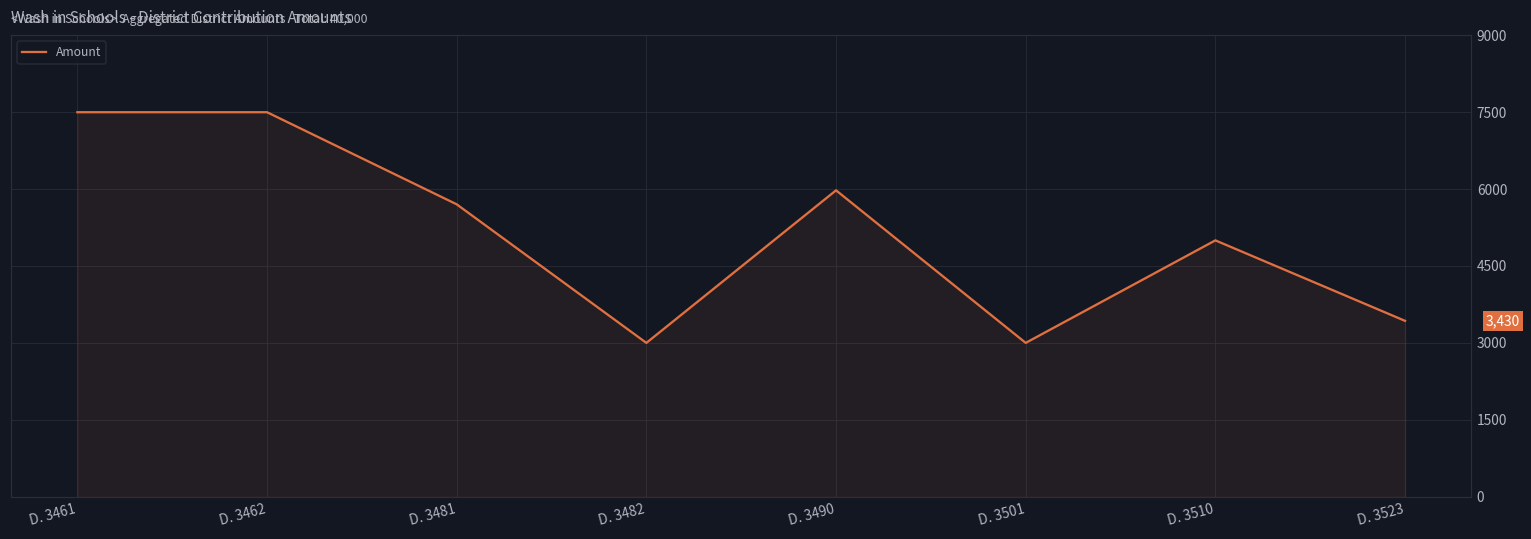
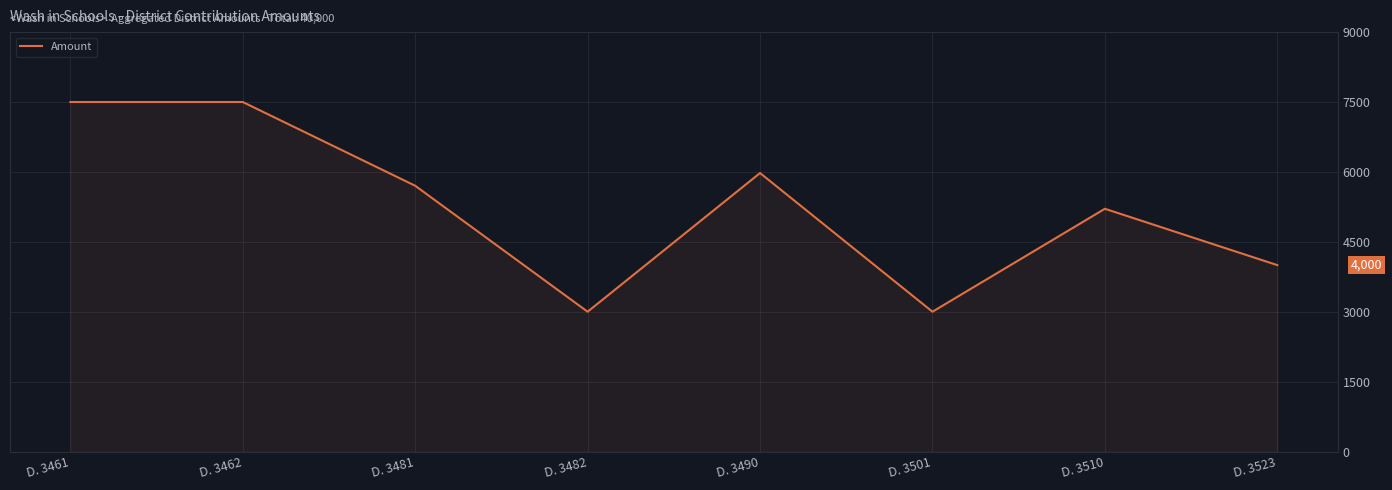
  {
-   "D. 3510": "5000",
-   "D. 3523": "3,430"
+   "D. 3510": "5200",
+   "D. 3523": "4,000"
  }
